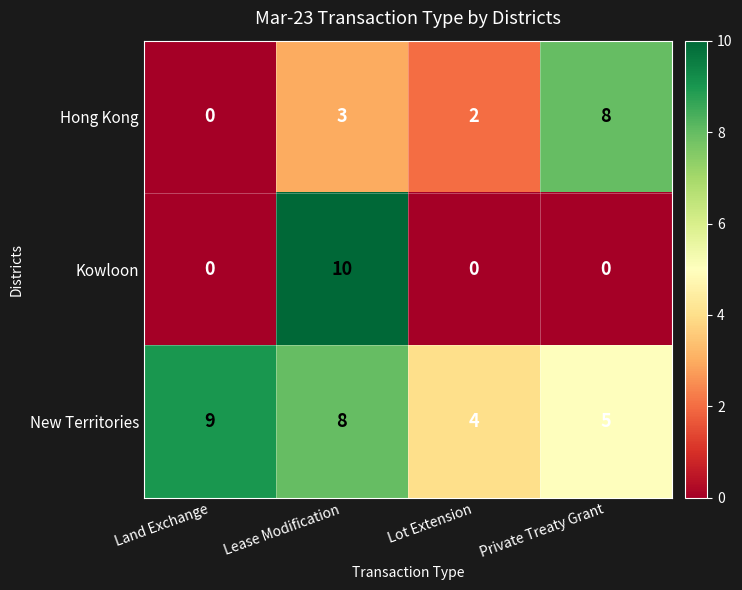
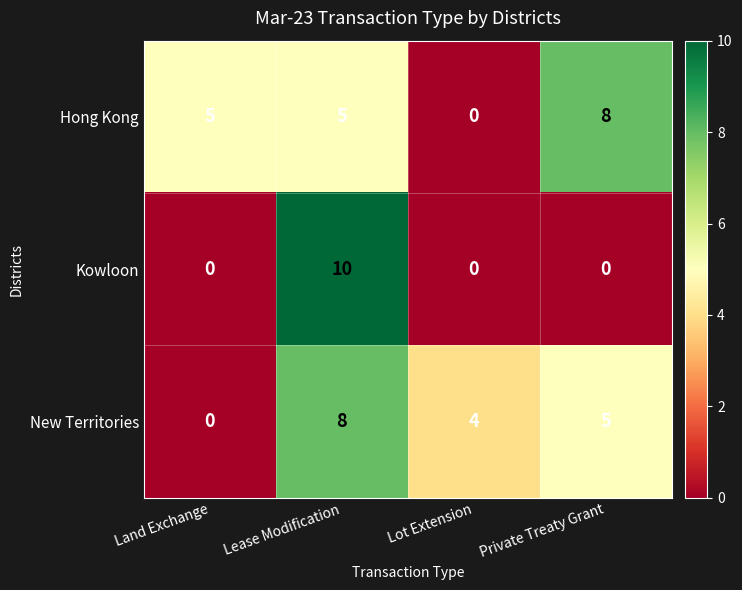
  {
    "Hong Kong": {
-     "Land Exchange": 0,
-     "Lease Modification": 3,
-     "Lot Extension": 2,
+     "Land Exchange": 5,
+     "Lease Modification": 5,
+     "Lot Extension": 0,
      "Private Treaty Grant": 8
    },
    "Kowloon": {
      "Land Exchange": 0,
      "Lease Modification": 10,
      "Lot Extension": 0,
      "Private Treaty Grant": 0
    },
    "New Territories": {
-     "Land Exchange": 9,
+     "Land Exchange": 0,
      "Lease Modification": 8,
      "Lot Extension": 4,
      "Private Treaty Grant": 5
    }
  }
